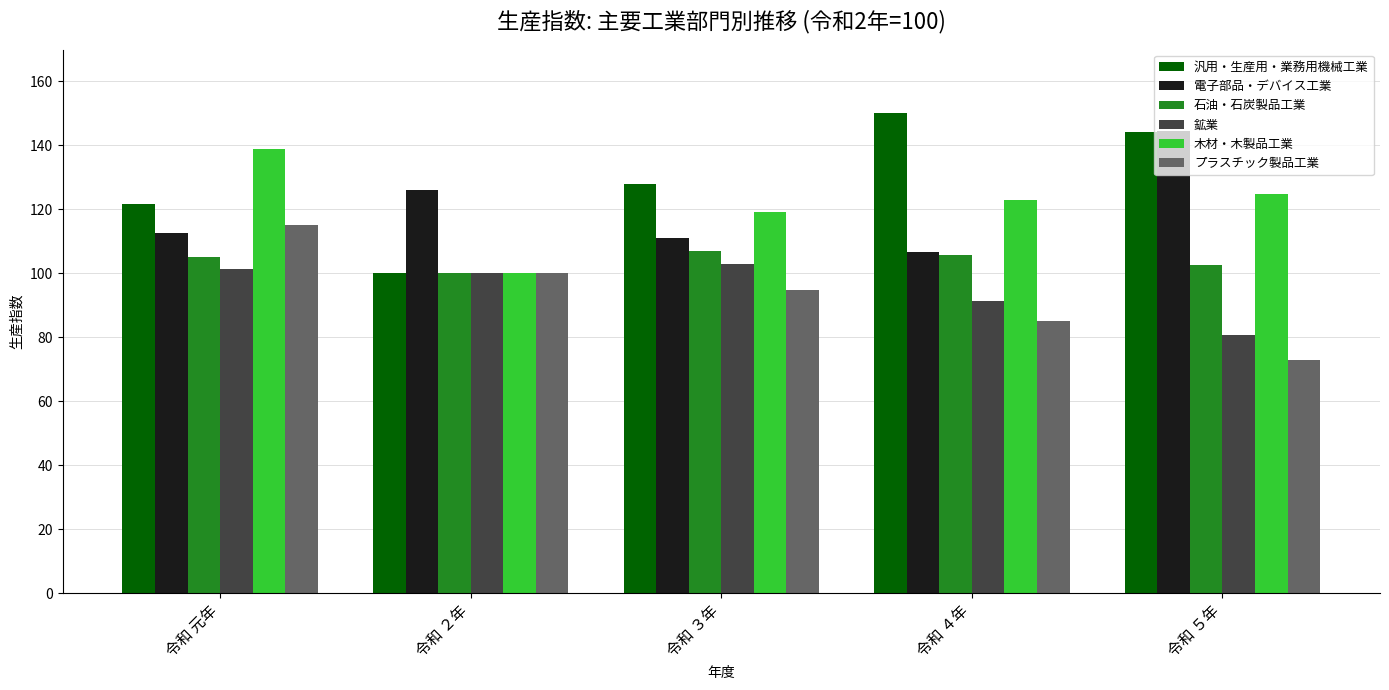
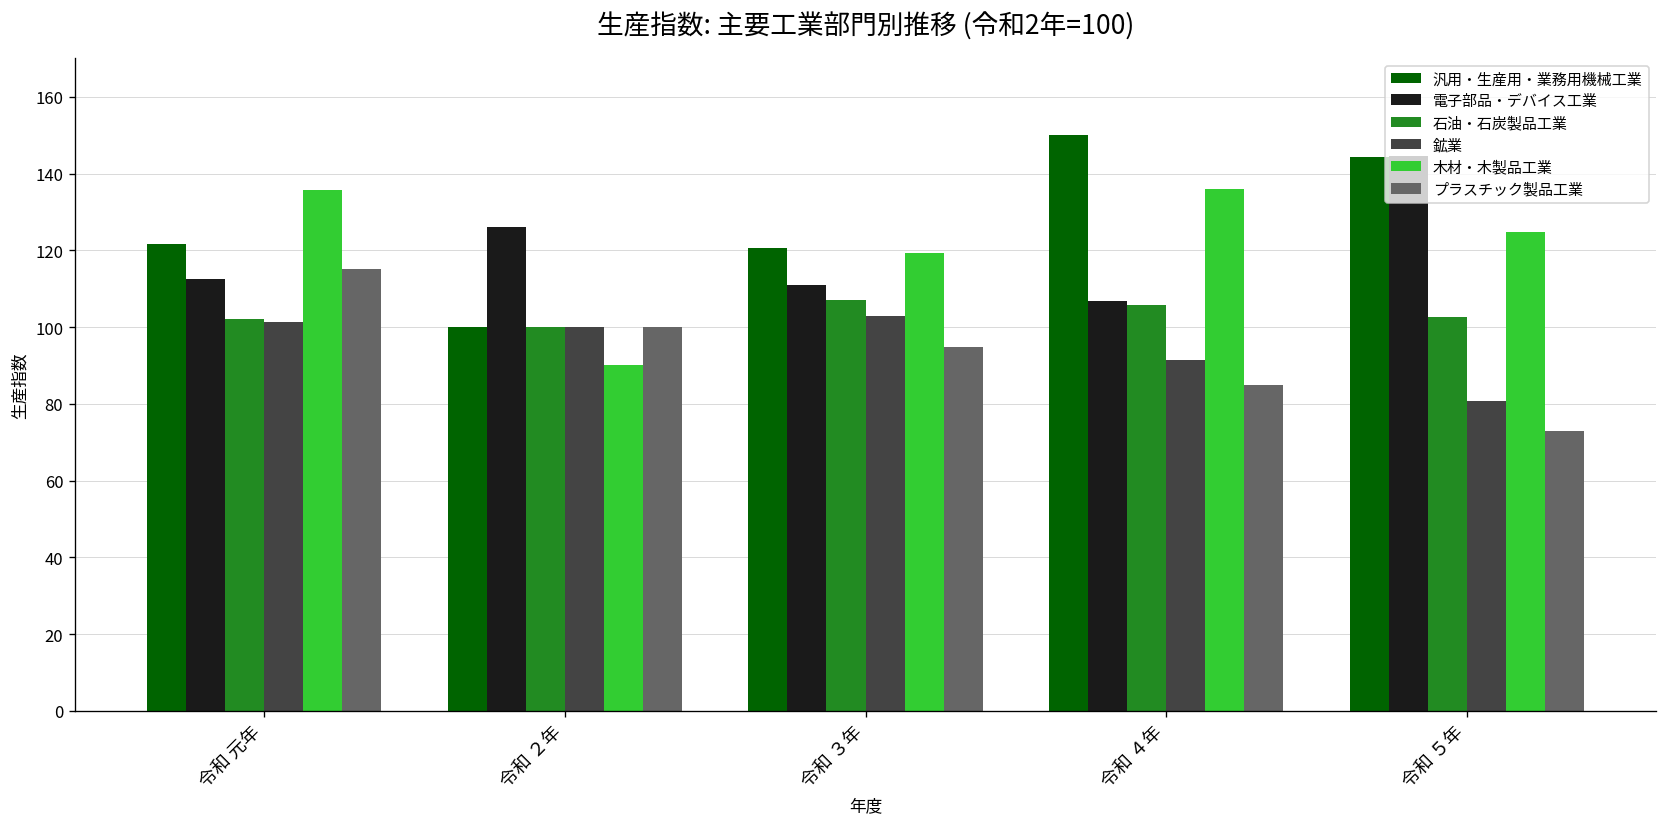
  {
    "汎用・生産用・業務用機械工業": {
      "令和 元年": 122,
      "令和 ２年": 100,
-     "令和 ３年": 128,
+     "令和 ３年": 121,
      "令和 ４年": 150,
      "令和 ５年": 144
    },
    "電子部品・デバイス工業": {
      "令和 元年": 113,
      "令和 ２年": 126,
      "令和 ３年": 111,
      "令和 ４年": 107
    },
    "石油・石炭製品工業": {
-     "令和 元年": 105,
+     "令和 元年": 102,
      "令和 ２年": 100,
      "令和 ３年": 107,
      "令和 ４年": 106,
      "令和 ５年": 103
    },
    "木材・木製品工業": {
-     "令和 元年": 139,
-     "令和 ２年": 100,
+     "令和 元年": 136,
+     "令和 ２年": 90,
      "令和 ３年": 119,
-     "令和 ４年": 123,
+     "令和 ４年": 136,
      "令和 ５年": 125
    }
  }
